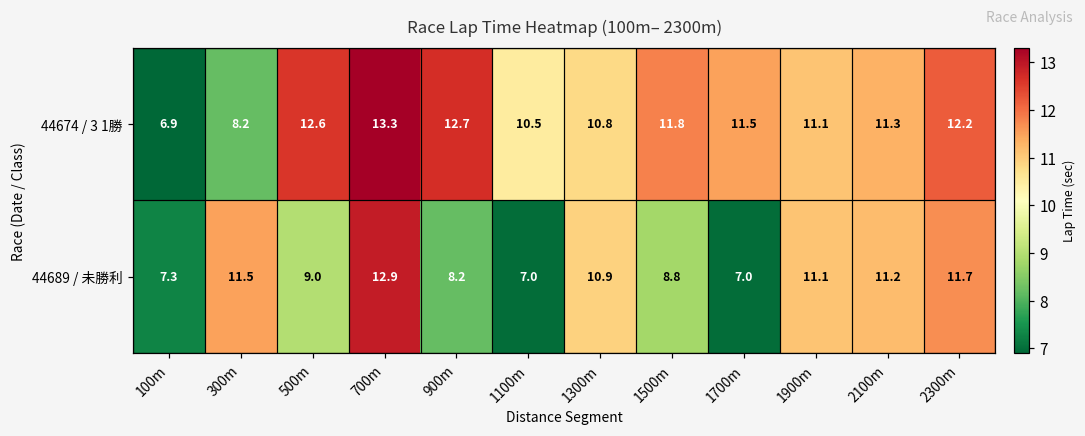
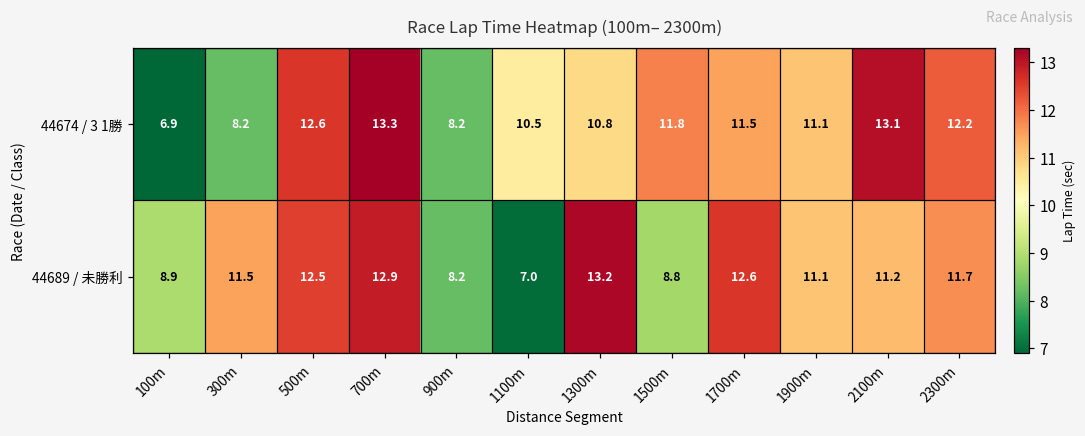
  {
    "44674 / 3 1勝": {
      "100m": 6.9,
      "300m": 8.2,
      "500m": 12.6,
      "700m": 13.3,
-     "900m": 12.7,
+     "900m": 8.2,
      "1100m": 10.5,
      "1300m": 10.8,
      "1500m": 11.8,
      "1700m": 11.5,
      "1900m": 11.1,
-     "2100m": 11.3,
+     "2100m": 13.1,
      "2300m": 12.2
    },
    "44689 / 未勝利": {
-     "100m": 7.3,
+     "100m": 8.9,
      "300m": 11.5,
-     "500m": 9.0,
+     "500m": 12.5,
      "700m": 12.9,
      "900m": 8.2,
      "1100m": 7.0,
-     "1300m": 10.9,
+     "1300m": 13.2,
      "1500m": 8.8,
-     "1700m": 7.0,
+     "1700m": 12.6,
      "1900m": 11.1,
      "2100m": 11.2,
      "2300m": 11.7
    }
  }
